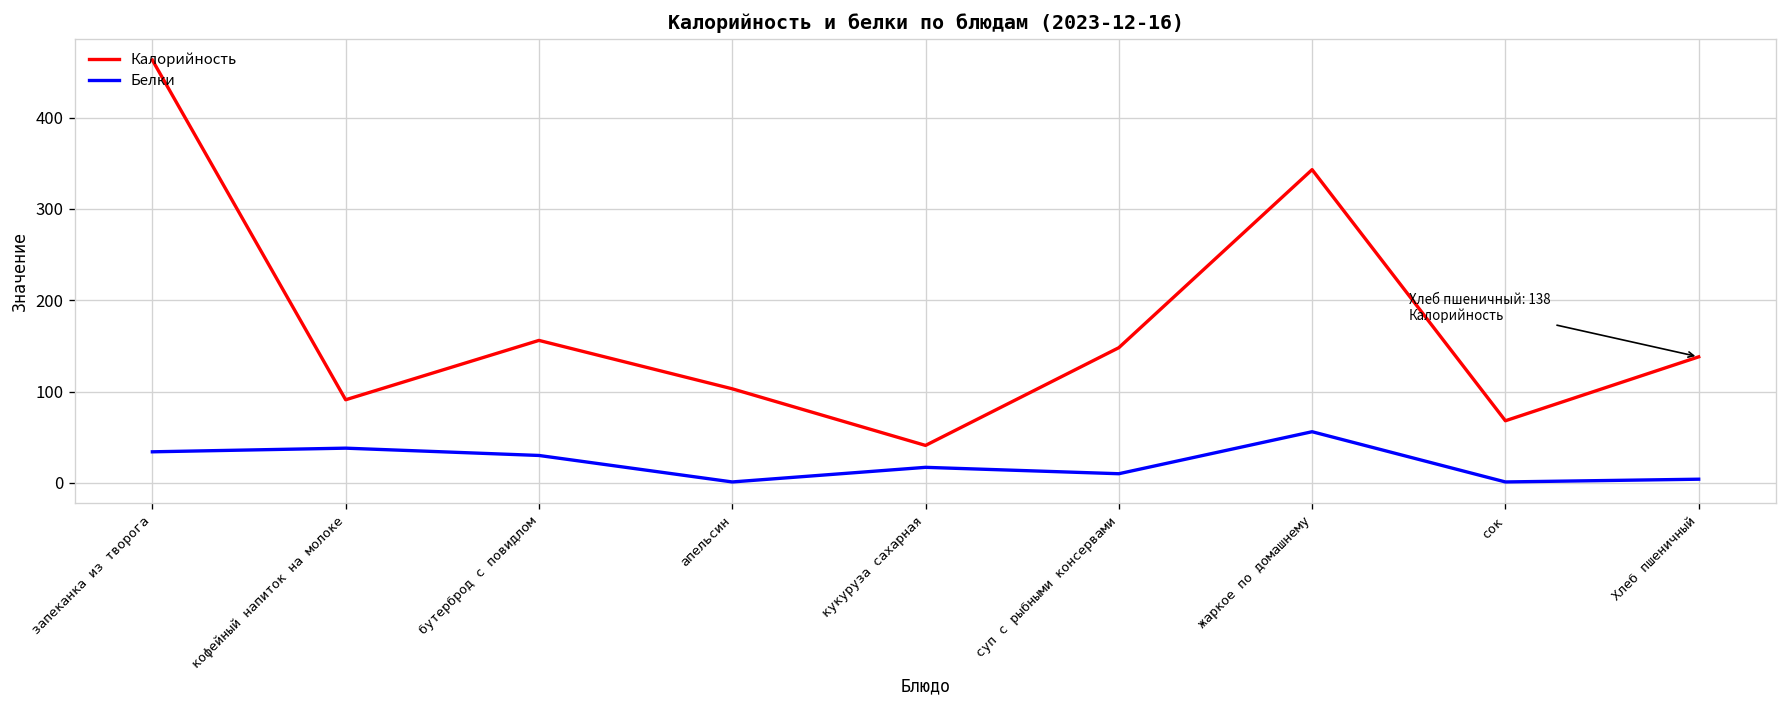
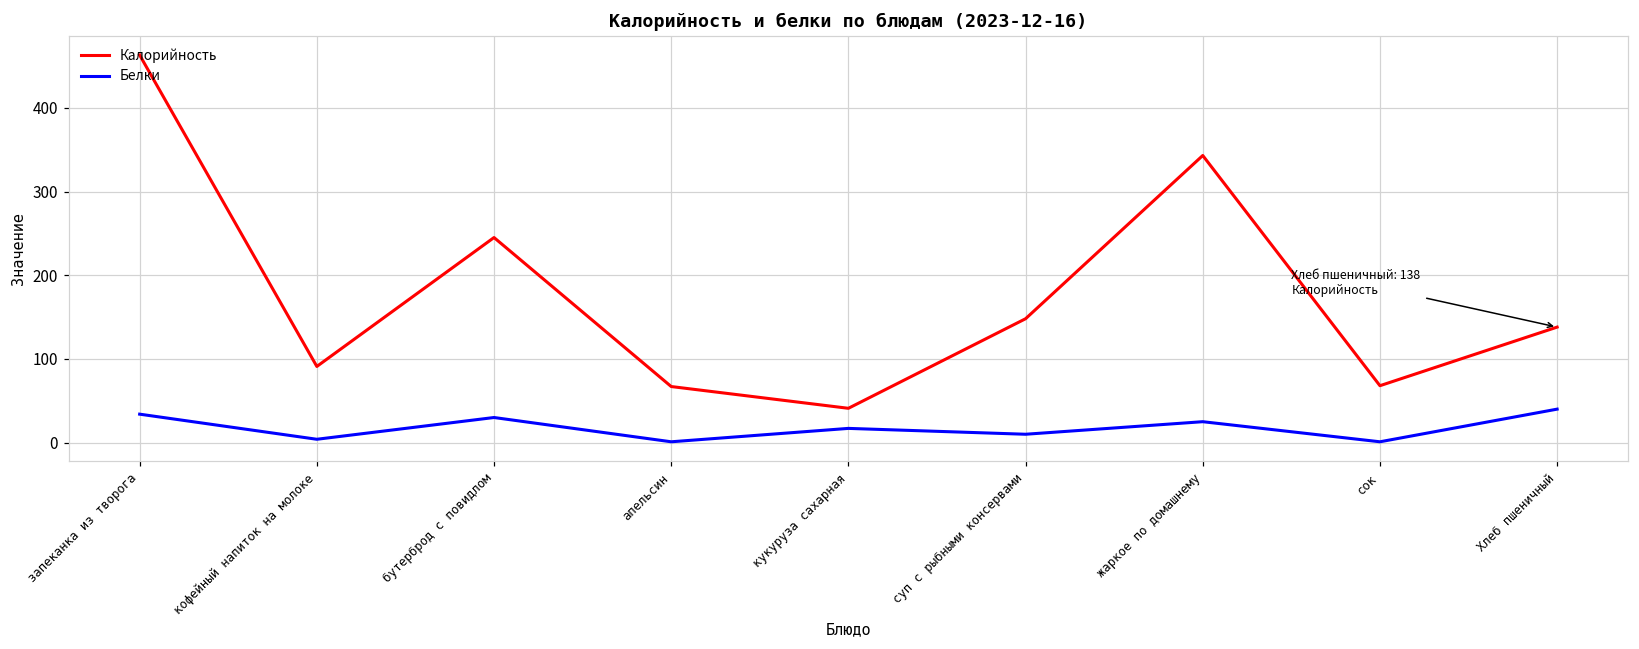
  {
    "Калорийность": {
      "запеканка из творога": 460,
      "кофейный напиток на молоке": 90,
-     "бутерброд с повидлом": 160,
-     "апельсин": 100,
+     "бутерброд с повидлом": 250,
+     "апельсин": 70,
      "кукуруза сахарная": 40,
      "суп с рыбными консервами": 150,
      "жаркое по домашнему": 340,
      "сок": 70
    },
    "Белки": {
      "запеканка из творога": 30,
-     "кофейный напиток на молоке": 40,
+     "кофейный напиток на молоке": 0,
      "бутерброд с повидлом": 30,
      "апельсин": 0,
      "кукуруза сахарная": 20,
      "суп с рыбными консервами": 10,
-     "жаркое по домашнему": 60,
+     "жаркое по домашнему": 30,
      "сок": 0,
-     "Хлеб пшеничный": 0
+     "Хлеб пшеничный": 40
    }
  }
